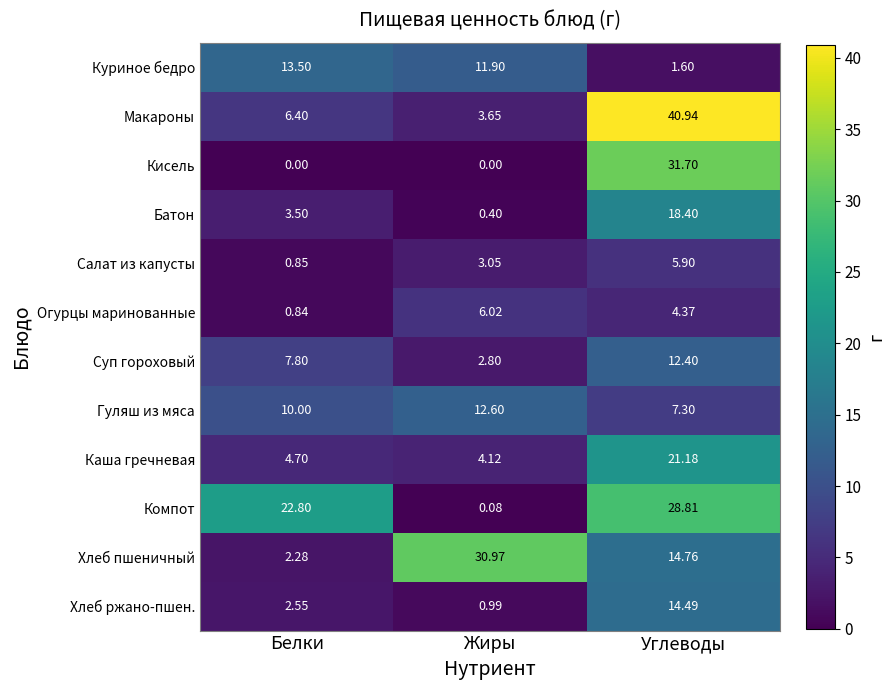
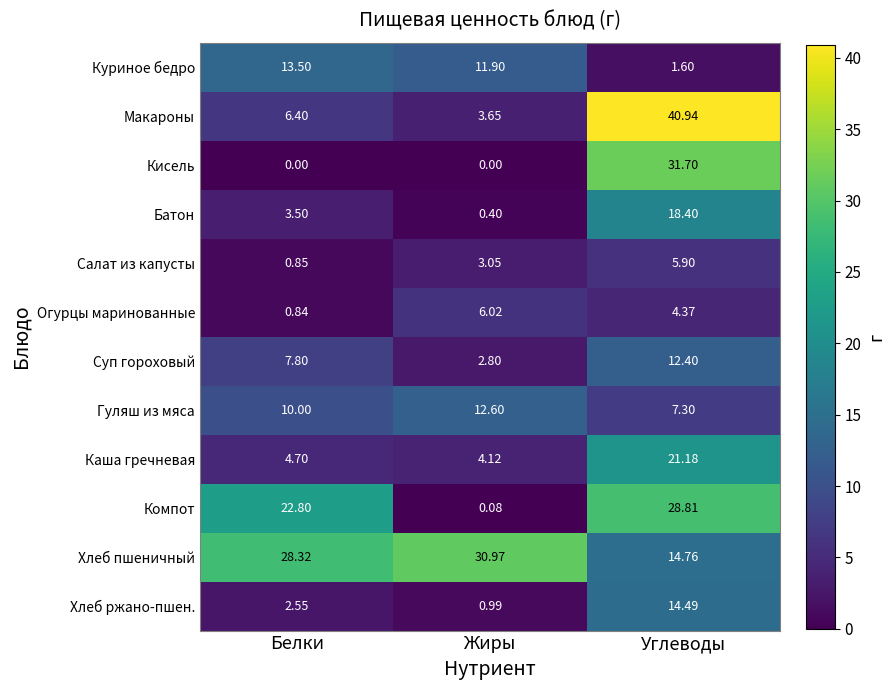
  {
    "Куриное бедро": {
      "Белки": 13.50,
      "Жиры": 11.90,
      "Углеводы": 1.60
    },
    "Макароны": {
      "Белки": 6.40,
      "Жиры": 3.65,
      "Углеводы": 40.94
    },
    "Кисель": {
      "Белки": 0.00,
      "Жиры": 0.00,
      "Углеводы": 31.70
    },
    "Батон": {
      "Белки": 3.50,
      "Жиры": 0.40,
      "Углеводы": 18.40
    },
    "Салат из капусты": {
      "Белки": 0.85,
      "Жиры": 3.05,
      "Углеводы": 5.90
    },
    "Огурцы маринованные": {
      "Белки": 0.84,
      "Жиры": 6.02,
      "Углеводы": 4.37
    },
    "Суп гороховый": {
      "Белки": 7.80,
      "Жиры": 2.80,
      "Углеводы": 12.40
    },
    "Гуляш из мяса": {
      "Белки": 10.00,
      "Жиры": 12.60,
      "Углеводы": 7.30
    },
    "Каша гречневая": {
      "Белки": 4.70,
      "Жиры": 4.12,
      "Углеводы": 21.18
    },
    "Компот": {
      "Белки": 22.80,
      "Жиры": 0.08,
      "Углеводы": 28.81
    },
    "Хлеб пшеничный": {
-     "Белки": 2.28,
+     "Белки": 28.32,
      "Жиры": 30.97,
      "Углеводы": 14.76
    },
    "Хлеб ржано-пшен.": {
      "Белки": 2.55,
      "Жиры": 0.99,
      "Углеводы": 14.49
    }
  }
